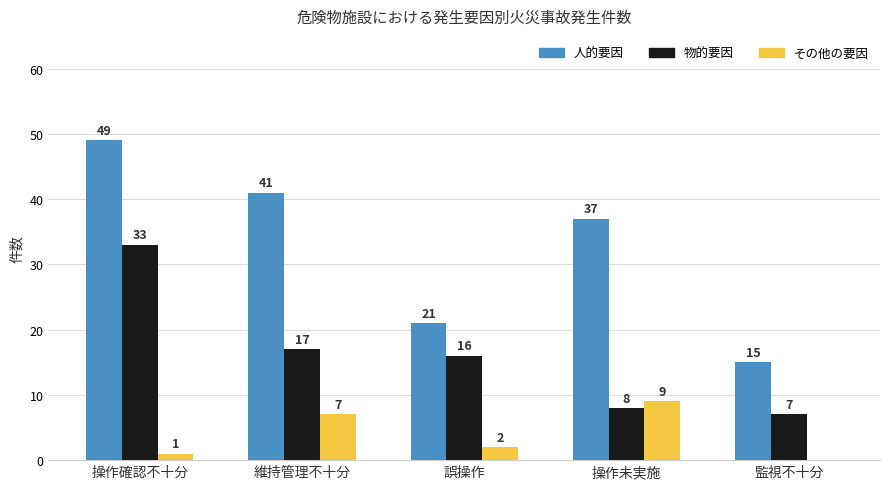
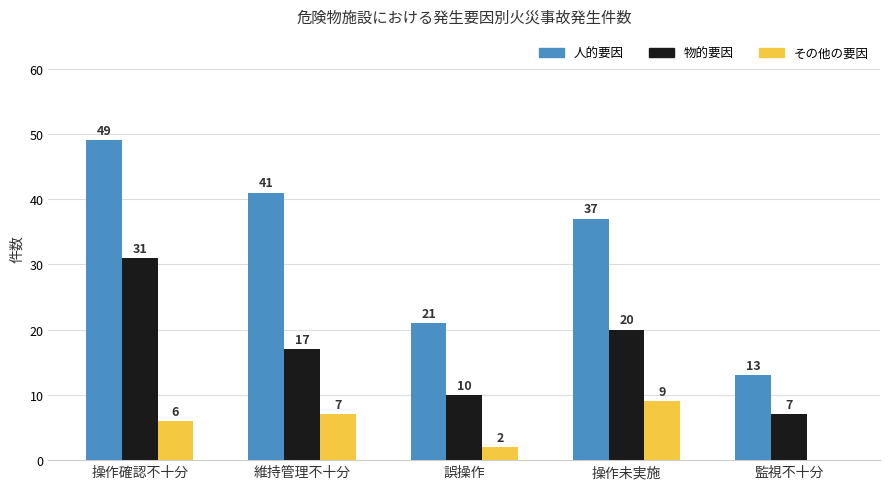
  {
    "人的要因": {
      "操作確認不十分": 49,
      "維持管理不十分": 41,
      "誤操作": 21,
      "操作未実施": 37,
-     "監視不十分": 15
+     "監視不十分": 13
    },
    "物的要因": {
-     "操作確認不十分": 33,
+     "操作確認不十分": 31,
      "維持管理不十分": 17,
-     "誤操作": 16,
-     "操作未実施": 8,
+     "誤操作": 10,
+     "操作未実施": 20,
      "監視不十分": 7
    },
    "その他の要因": {
-     "操作確認不十分": 1,
+     "操作確認不十分": 6,
      "維持管理不十分": 7,
      "誤操作": 2,
      "操作未実施": 9
    }
  }
